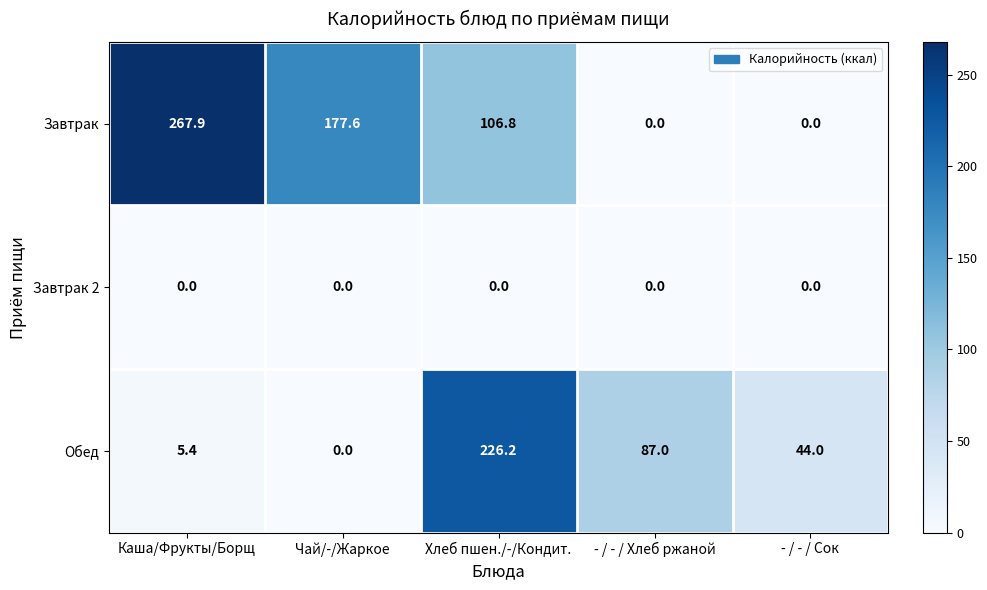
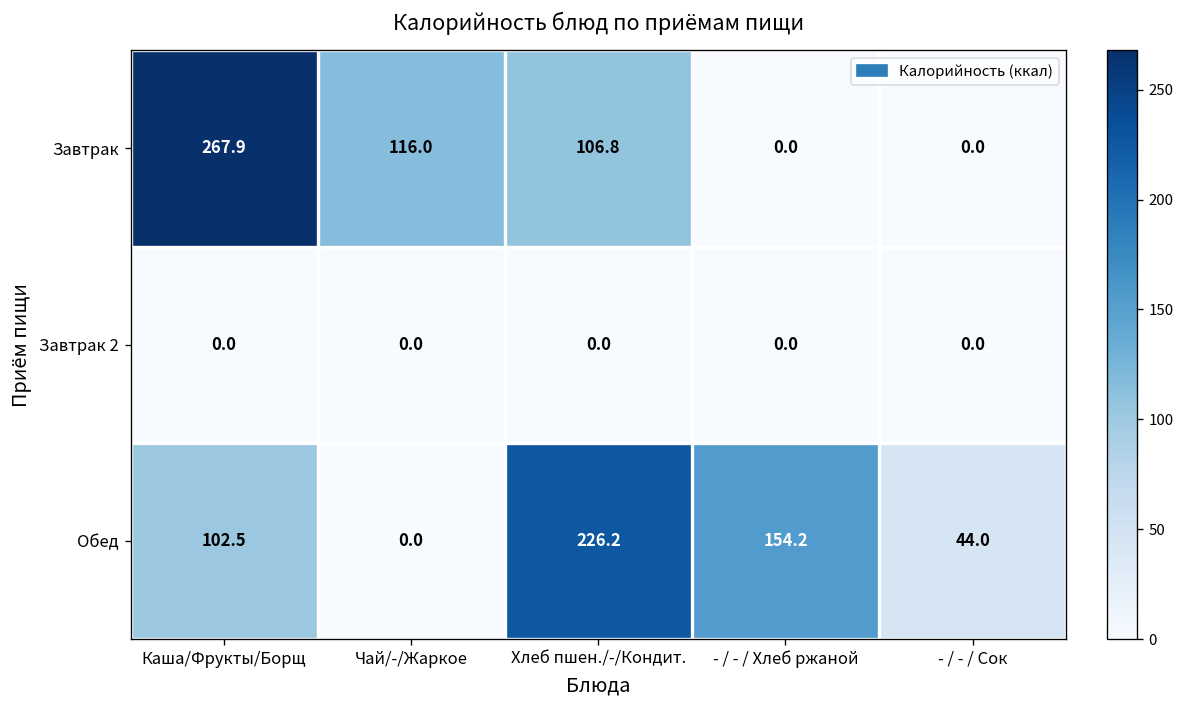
  {
    "Завтрак": {
      "Каша/Фрукты/Борщ": 267.9,
-     "Чай/-/Жаркое": 177.6,
+     "Чай/-/Жаркое": 116.0,
      "Хлеб пшен./-/Кондит.": 106.8,
      "- / - / Хлеб ржаной": 0.0,
      "- / - / Сок": 0.0
    },
    "Завтрак 2": {
      "Каша/Фрукты/Борщ": 0.0,
      "Чай/-/Жаркое": 0.0,
      "Хлеб пшен./-/Кондит.": 0.0,
      "- / - / Хлеб ржаной": 0.0,
      "- / - / Сок": 0.0
    },
    "Обед": {
-     "Каша/Фрукты/Борщ": 5.4,
+     "Каша/Фрукты/Борщ": 102.5,
      "Чай/-/Жаркое": 0.0,
      "Хлеб пшен./-/Кондит.": 226.2,
-     "- / - / Хлеб ржаной": 87.0,
+     "- / - / Хлеб ржаной": 154.2,
      "- / - / Сок": 44.0
    }
  }
